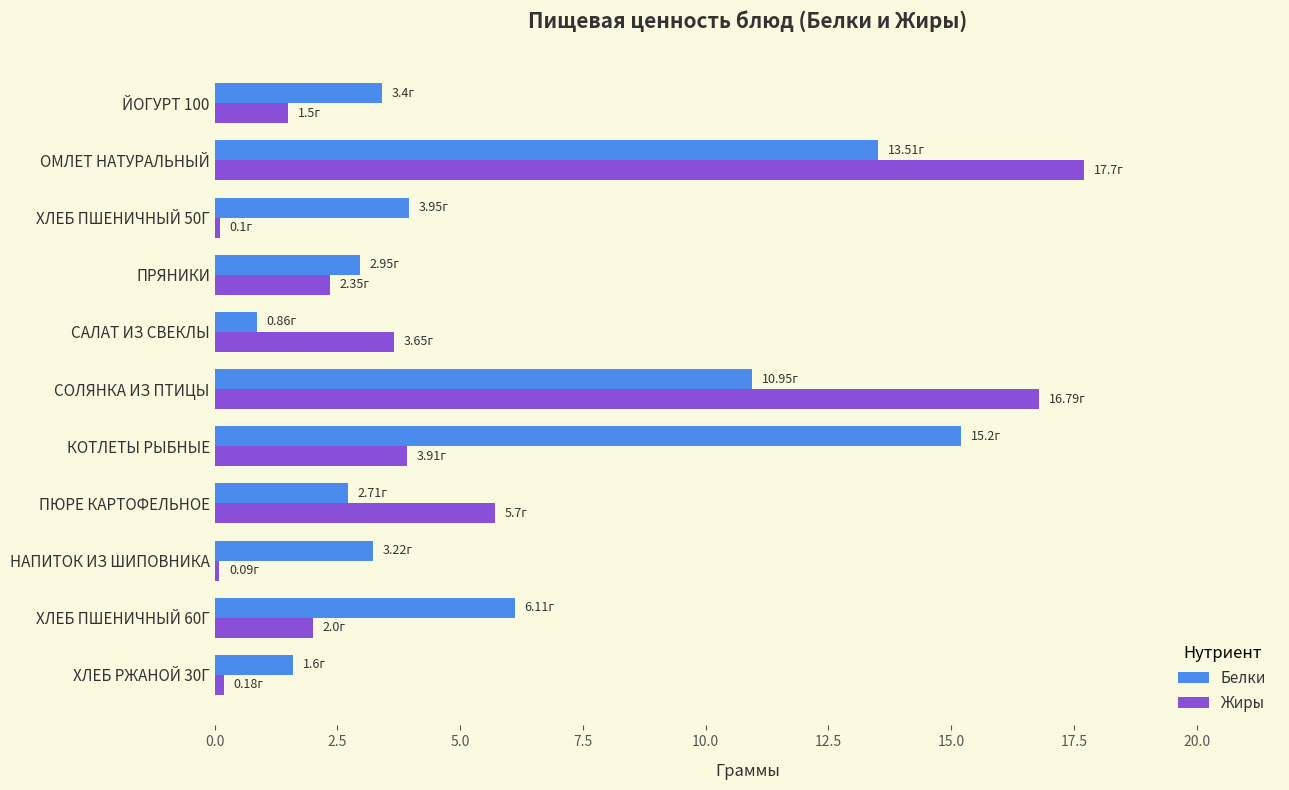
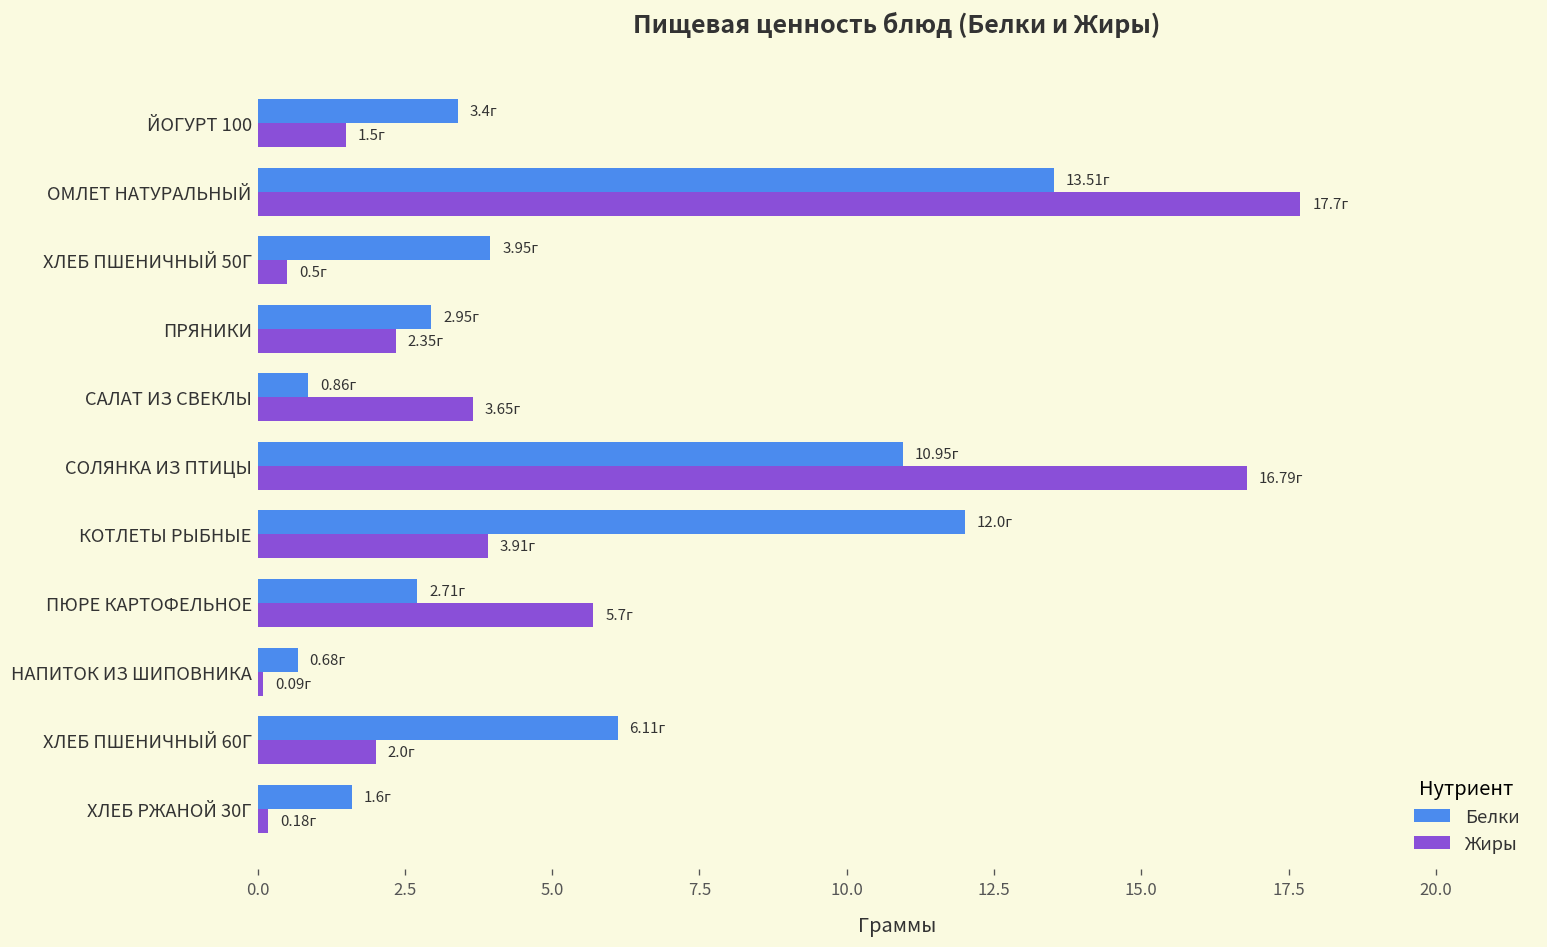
  {
    "Белки": {
      "ЙОГУРТ 100": "3.4г",
      "ОМЛЕТ НАТУРАЛЬНЫЙ": "13.51г",
      "ХЛЕБ ПШЕНИЧНЫЙ 50Г": "3.95г",
      "ПРЯНИКИ": "2.95г",
      "САЛАТ ИЗ СВЕКЛЫ": "0.86г",
      "СОЛЯНКА ИЗ ПТИЦЫ": "10.95г",
-     "КОТЛЕТЫ РЫБНЫЕ": "15.2г",
+     "КОТЛЕТЫ РЫБНЫЕ": "12.0г",
      "ПЮРЕ КАРТОФЕЛЬНОЕ": "2.71г",
-     "НАПИТОК ИЗ ШИПОВНИКА": "3.22г",
+     "НАПИТОК ИЗ ШИПОВНИКА": "0.68г",
      "ХЛЕБ ПШЕНИЧНЫЙ 60Г": "6.11г",
      "ХЛЕБ РЖАНОЙ 30Г": "1.6г"
    },
    "Жиры": {
      "ЙОГУРТ 100": "1.5г",
      "ОМЛЕТ НАТУРАЛЬНЫЙ": "17.7г",
-     "ХЛЕБ ПШЕНИЧНЫЙ 50Г": "0.1г",
+     "ХЛЕБ ПШЕНИЧНЫЙ 50Г": "0.5г",
      "ПРЯНИКИ": "2.35г",
      "САЛАТ ИЗ СВЕКЛЫ": "3.65г",
      "СОЛЯНКА ИЗ ПТИЦЫ": "16.79г",
      "КОТЛЕТЫ РЫБНЫЕ": "3.91г",
      "ПЮРЕ КАРТОФЕЛЬНОЕ": "5.7г",
      "НАПИТОК ИЗ ШИПОВНИКА": "0.09г",
      "ХЛЕБ ПШЕНИЧНЫЙ 60Г": "2.0г",
      "ХЛЕБ РЖАНОЙ 30Г": "0.18г"
    }
  }
